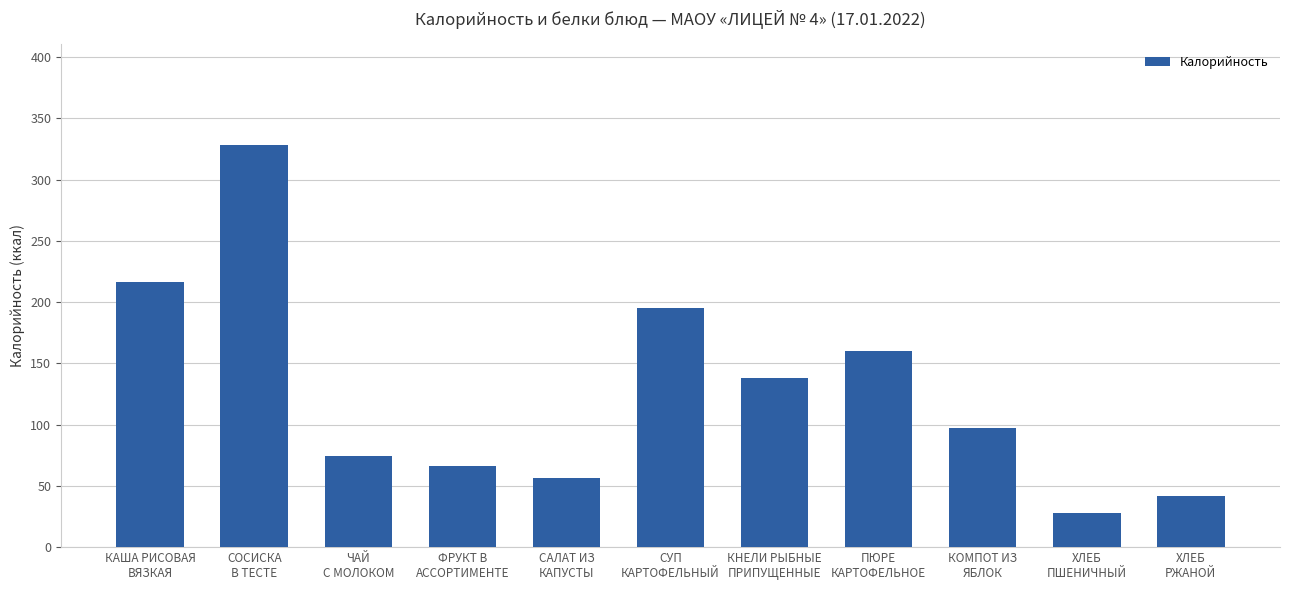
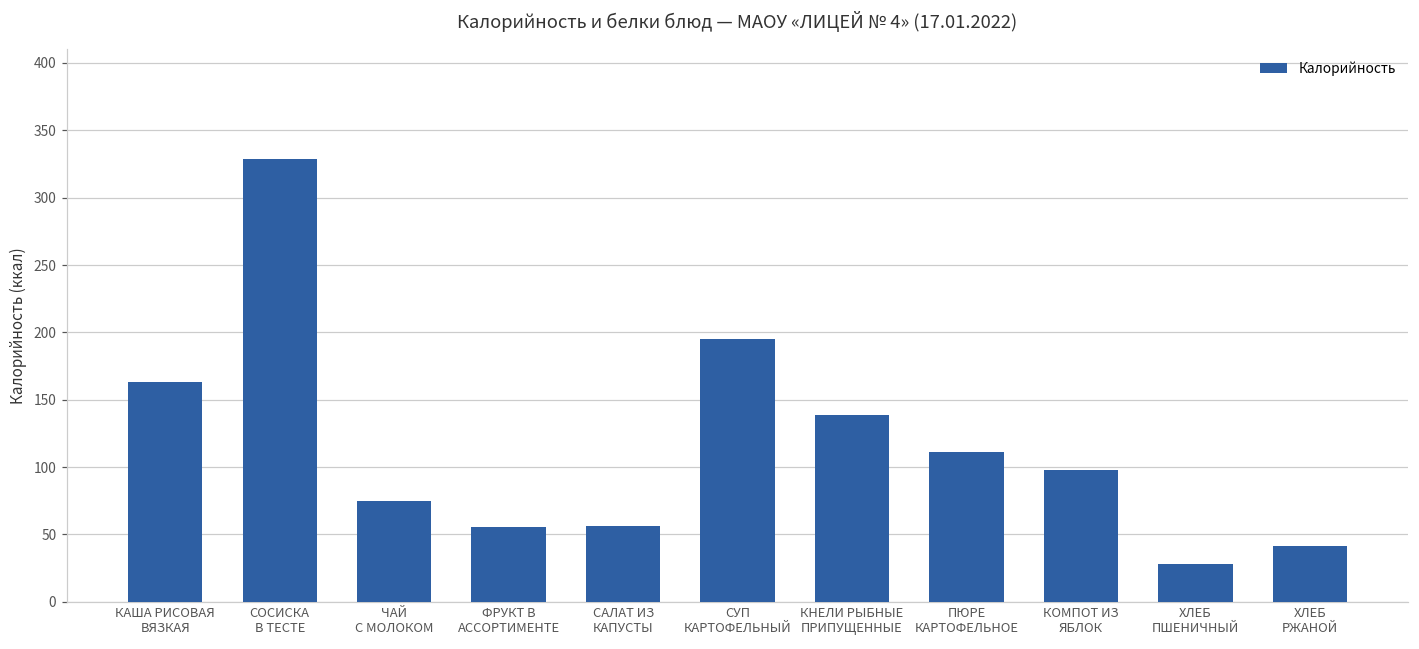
  {
-   "КАША РИСОВАЯ ВЯЗКАЯ": 216,
+   "КАША РИСОВАЯ ВЯЗКАЯ": 163,
    "СОСИСКА В ТЕСТЕ": 328,
    "ЧАЙ С МОЛОКОМ": 75,
-   "ФРУКТ В АССОРТИМЕНТЕ": 67,
+   "ФРУКТ В АССОРТИМЕНТЕ": 56,
    "САЛАТ ИЗ КАПУСТЫ": 56,
    "СУП КАРТОФЕЛЬНЫЙ": 195,
    "КНЕЛИ РЫБНЫЕ ПРИПУЩЕННЫЕ": 138,
-   "ПЮРЕ КАРТОФЕЛЬНОЕ": 160,
+   "ПЮРЕ КАРТОФЕЛЬНОЕ": 111,
    "КОМПОТ ИЗ ЯБЛОК": 98,
    "ХЛЕБ ПШЕНИЧНЫЙ": 28,
    "ХЛЕБ РЖАНОЙ": 42
  }
